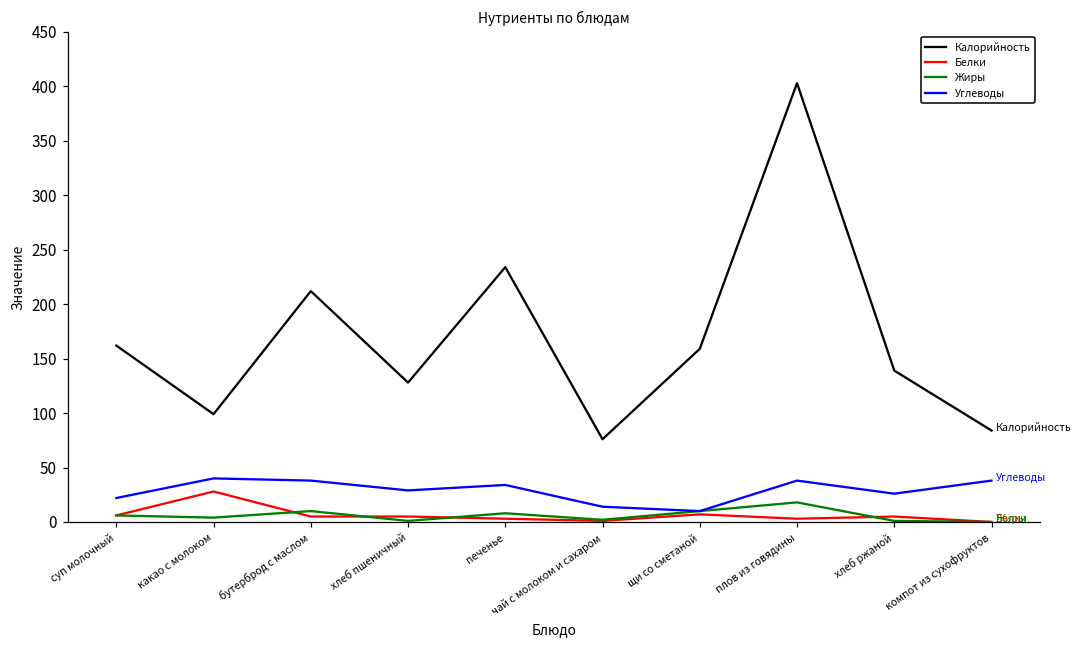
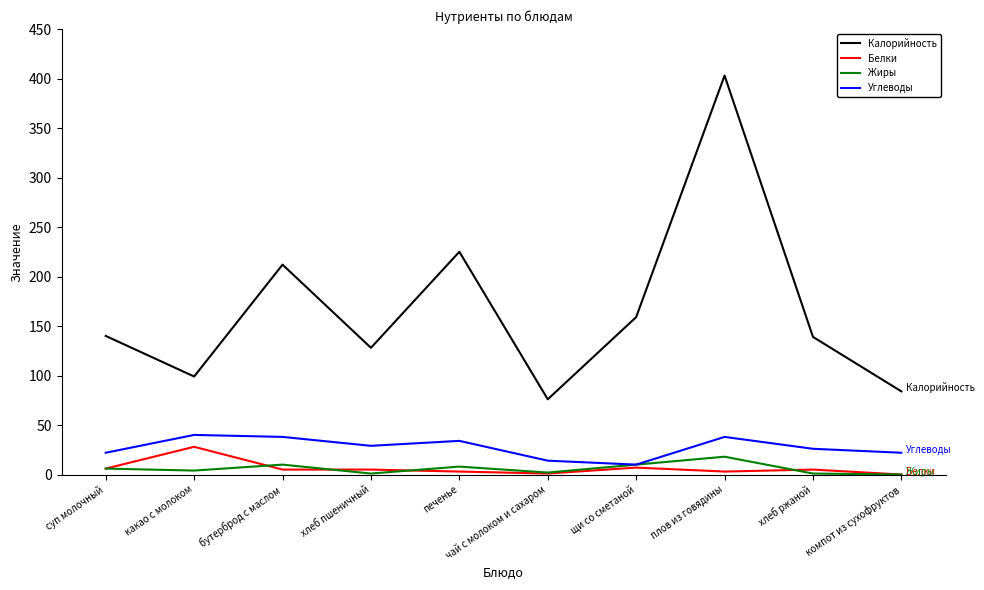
  {
    "Калорийность": {
-     "суп молочный": 160,
+     "суп молочный": 140,
      "какао с молоком": 100,
      "бутерброд с маслом": 210,
      "хлеб пшеничный": 130,
-     "печенье": 234,
+     "печенье": 225,
      "чай с молоком и сахаром": 80,
      "щи со сметаной": 160,
      "плов из говядины": 400,
      "хлеб ржаной": 140,
      "компот из сухофруктов": 80
    },
    "Белки": {
      "какао с молоком": 30,
      "бутерброд с маслом": 10,
      "хлеб пшеничный": 10,
      "печенье": 0,
      "щи со сметаной": 10,
      "плов из говядины": 0,
      "хлеб ржаной": 10
    },
    "Жиры": {
      "какао с молоком": 0,
      "бутерброд с маслом": 10,
      "хлеб пшеничный": 0,
      "печенье": 10,
      "плов из говядины": 20,
      "хлеб ржаной": 0
    },
    "Углеводы": {
      "суп молочный": 20,
      "какао с молоком": 40,
      "бутерброд с маслом": 40,
      "хлеб пшеничный": 30,
      "печенье": 30,
      "чай с молоком и сахаром": 10,
      "плов из говядины": 40,
      "хлеб ржаной": 30,
-     "компот из сухофруктов": 40
+     "компот из сухофруктов": 20
    }
  }
